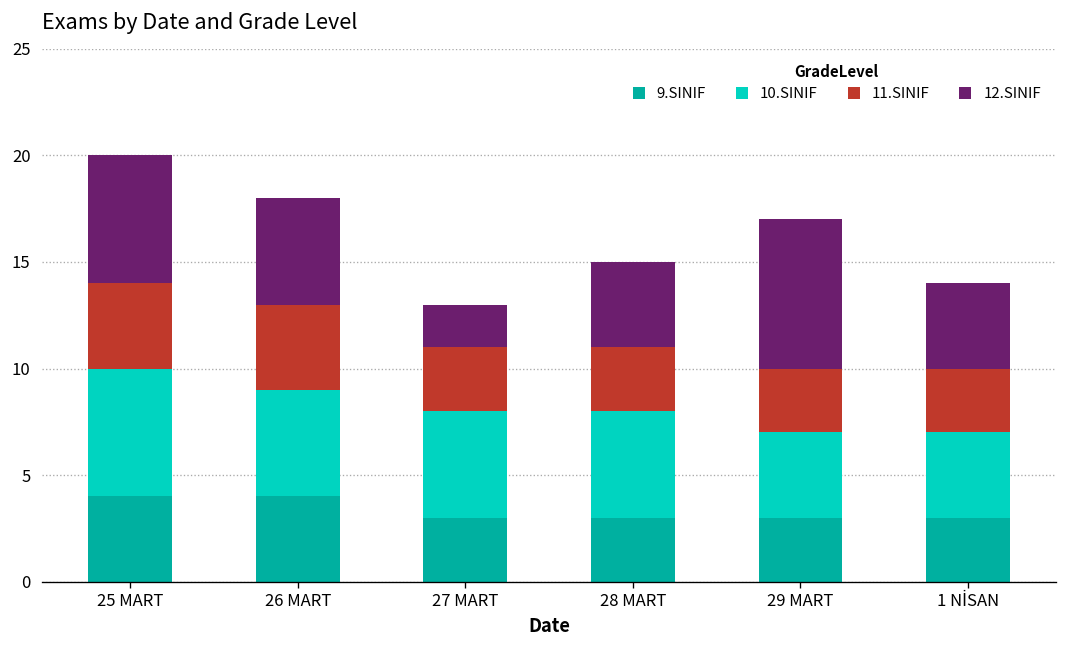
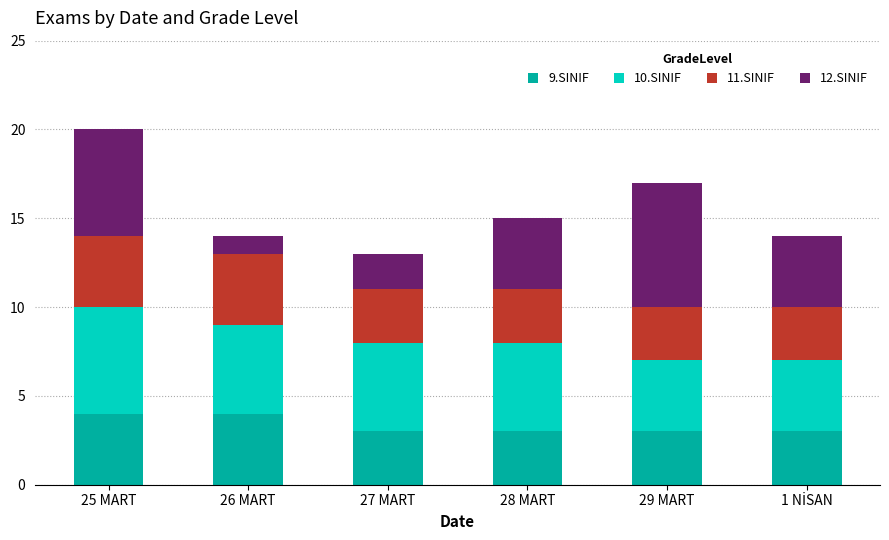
  {
    "11.SINIF": {
      "25 MART": 4,
      "26 MART": 4,
      "27 MART": 3,
      "28 MART": 3,
      "29 MART": 3,
      "1 NİSAN": 3
    },
    "12.SINIF": {
      "25 MART": 6,
-     "26 MART": 5,
+     "26 MART": 1,
      "27 MART": 2,
      "28 MART": 4,
      "29 MART": 7,
      "1 NİSAN": 4
    }
  }
